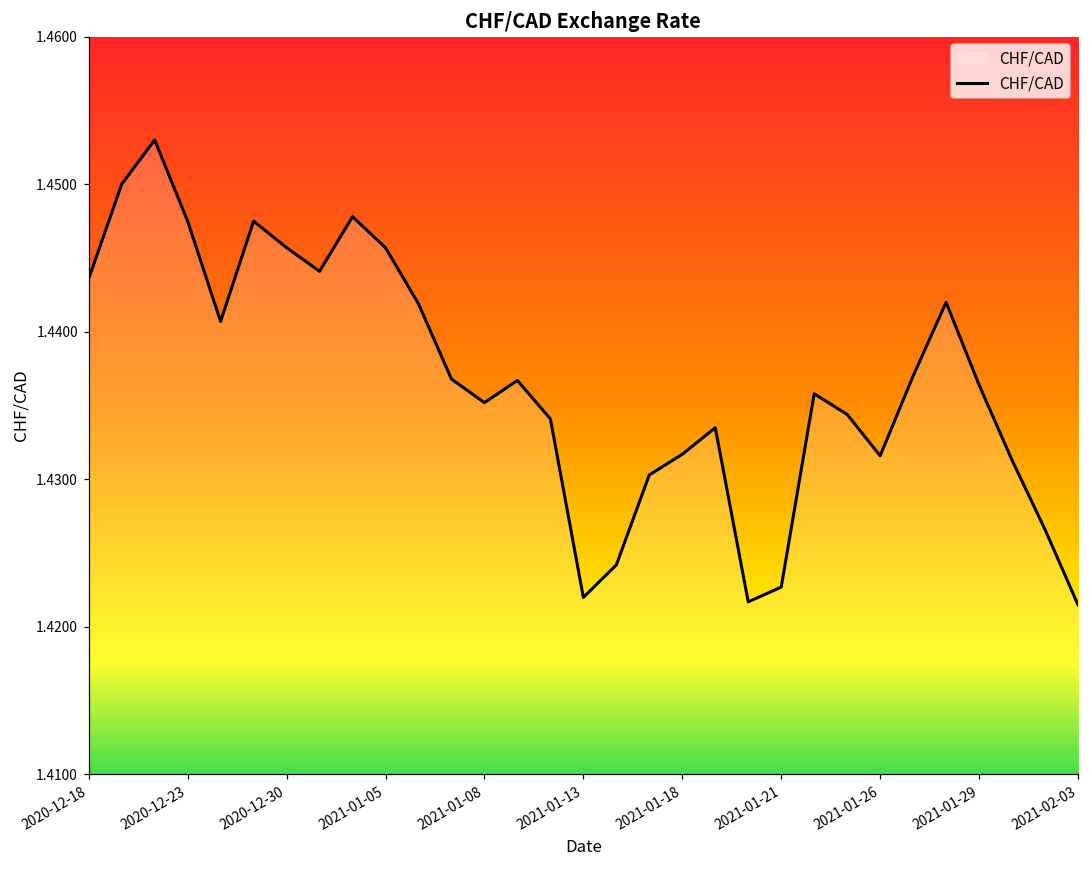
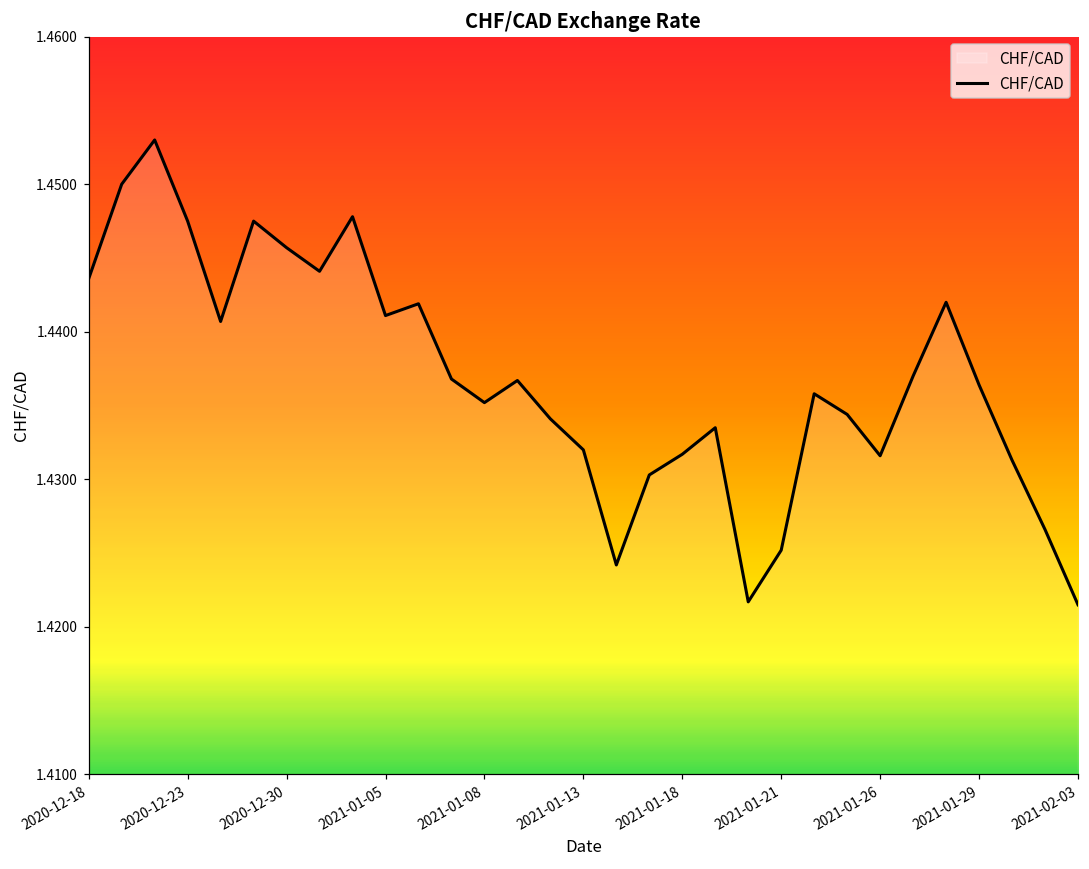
  {
    "2020-12-18": 1.4436,
    "2020-12-23": 1.4475,
    "2020-12-30": 1.4457,
-   "2021-01-05": 1.4457,
+   "2021-01-05": 1.4411,
    "2021-01-08": 1.4352,
-   "2021-01-13": 1.422,
+   "2021-01-13": 1.432,
    "2021-01-18": 1.4317,
-   "2021-01-21": 1.4227,
+   "2021-01-21": 1.4252,
    "2021-01-26": 1.4316,
    "2021-01-29": 1.4364,
    "2021-02-03": 1.4215
  }
